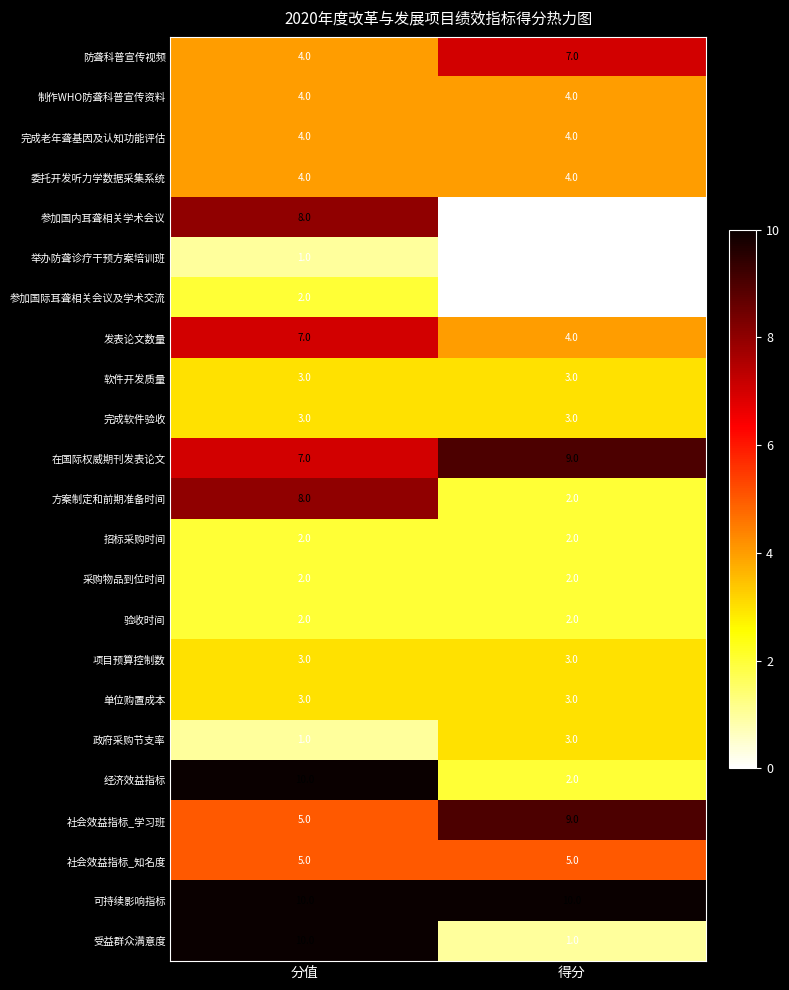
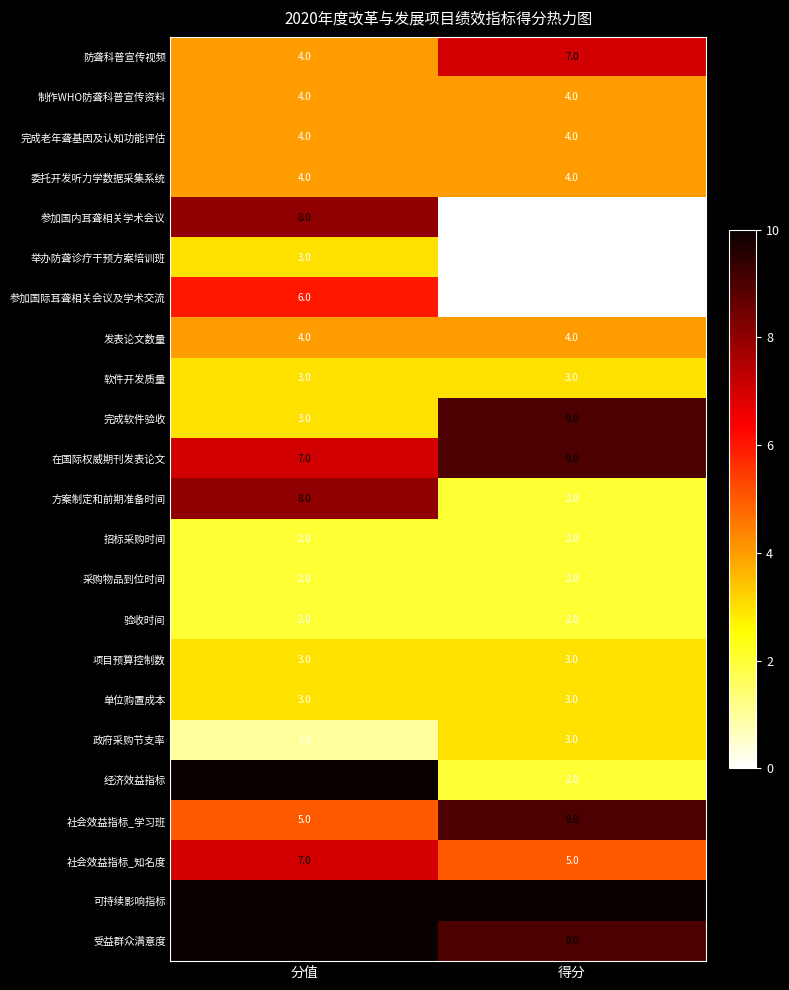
  {
    "防聋科普宣传视频": {
      "分值": 4.0,
      "得分": 7.0
    },
    "制作WHO防聋科普宣传资料": {
      "分值": 4.0,
      "得分": 4.0
    },
    "完成老年聋基因及认知功能评估": {
      "分值": 4.0,
      "得分": 4.0
    },
    "委托开发听力学数据采集系统": {
      "分值": 4.0,
      "得分": 4.0
    },
    "参加国内耳聋相关学术会议": {
      "分值": 8.0
    },
    "举办防聋诊疗干预方案培训班": {
-     "分值": 1.0
+     "分值": 3.0
    },
    "参加国际耳聋相关会议及学术交流": {
-     "分值": 2.0
+     "分值": 6.0
    },
    "发表论文数量": {
-     "分值": 7.0,
+     "分值": 4.0,
      "得分": 4.0
    },
    "软件开发质量": {
      "分值": 3.0,
      "得分": 3.0
    },
    "完成软件验收": {
      "分值": 3.0,
-     "得分": 3.0
+     "得分": 9.0
    },
    "在国际权威期刊发表论文": {
      "分值": 7.0,
      "得分": 9.0
    },
    "方案制定和前期准备时间": {
      "分值": 8.0,
      "得分": 2.0
    },
    "招标采购时间": {
      "分值": 2.0,
      "得分": 2.0
    },
    "采购物品到位时间": {
      "分值": 2.0,
      "得分": 2.0
    },
    "验收时间": {
      "分值": 2.0,
      "得分": 2.0
    },
    "项目预算控制数": {
      "分值": 3.0,
      "得分": 3.0
    },
    "单位购置成本": {
      "分值": 3.0,
      "得分": 3.0
    },
    "政府采购节支率": {
      "分值": 1.0,
      "得分": 3.0
    },
    "经济效益指标": {
      "得分": 2.0
    },
    "社会效益指标_学习班": {
      "分值": 5.0,
      "得分": 9.0
    },
    "社会效益指标_知名度": {
-     "分值": 5.0,
+     "分值": 7.0,
      "得分": 5.0
    },
    "受益群众满意度": {
-     "得分": 1.0
+     "得分": 9.0
    }
  }
